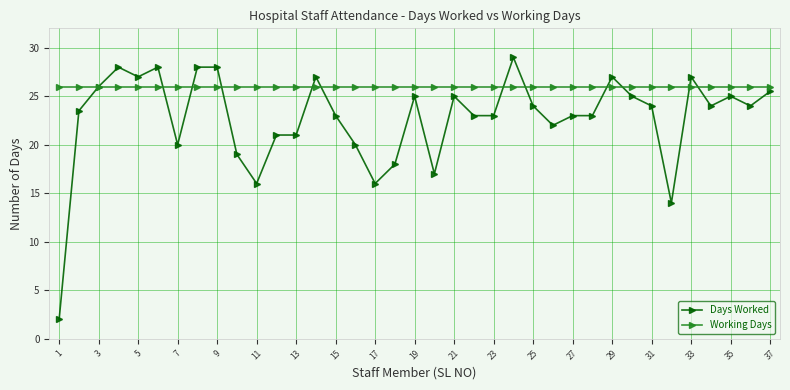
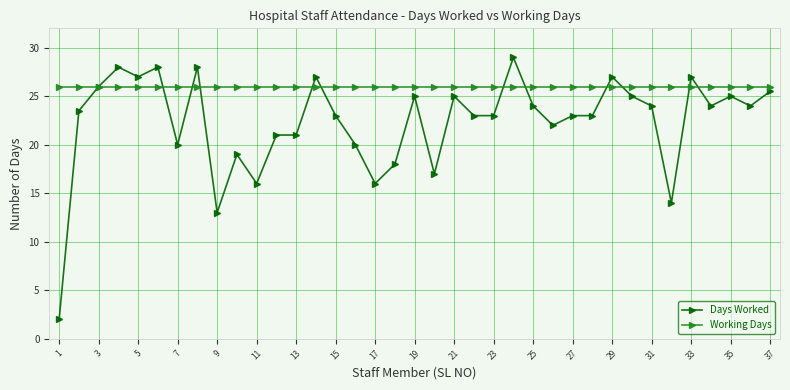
  {
    "Days Worked": {
      "1": 2,
      "5": 27,
      "7": 20,
-     "9": 28,
+     "9": 13,
      "11": 16,
      "13": 21,
      "15": 23,
      "17": 16,
      "19": 25,
      "21": 25,
      "23": 23,
      "25": 24,
      "27": 23,
      "29": 27,
      "31": 24,
      "33": 27,
      "35": 25,
      "37": 26
    },
    "Working Days": {
      "1": 26,
      "5": 26,
      "7": 26,
      "9": 26,
      "11": 26,
      "13": 26,
      "15": 26,
      "17": 26,
      "19": 26,
      "21": 26,
      "23": 26,
      "25": 26,
      "27": 26,
      "29": 26,
      "31": 26,
      "33": 26,
      "35": 26,
      "37": 26
    }
  }
